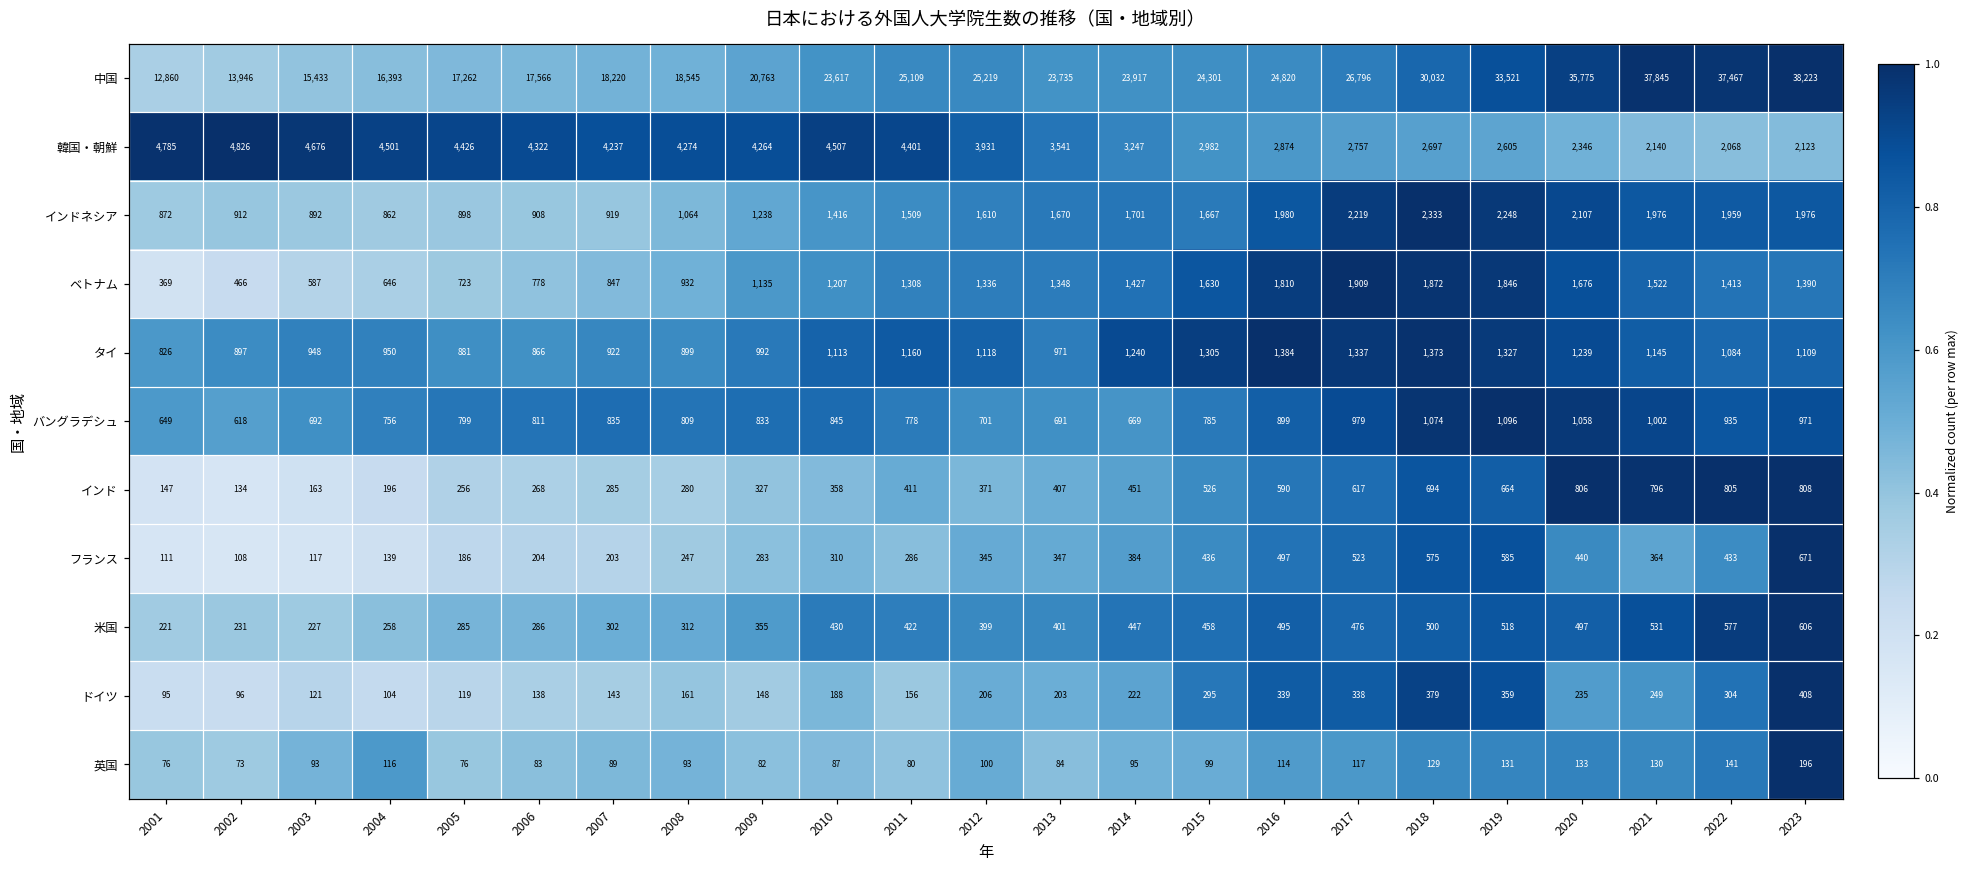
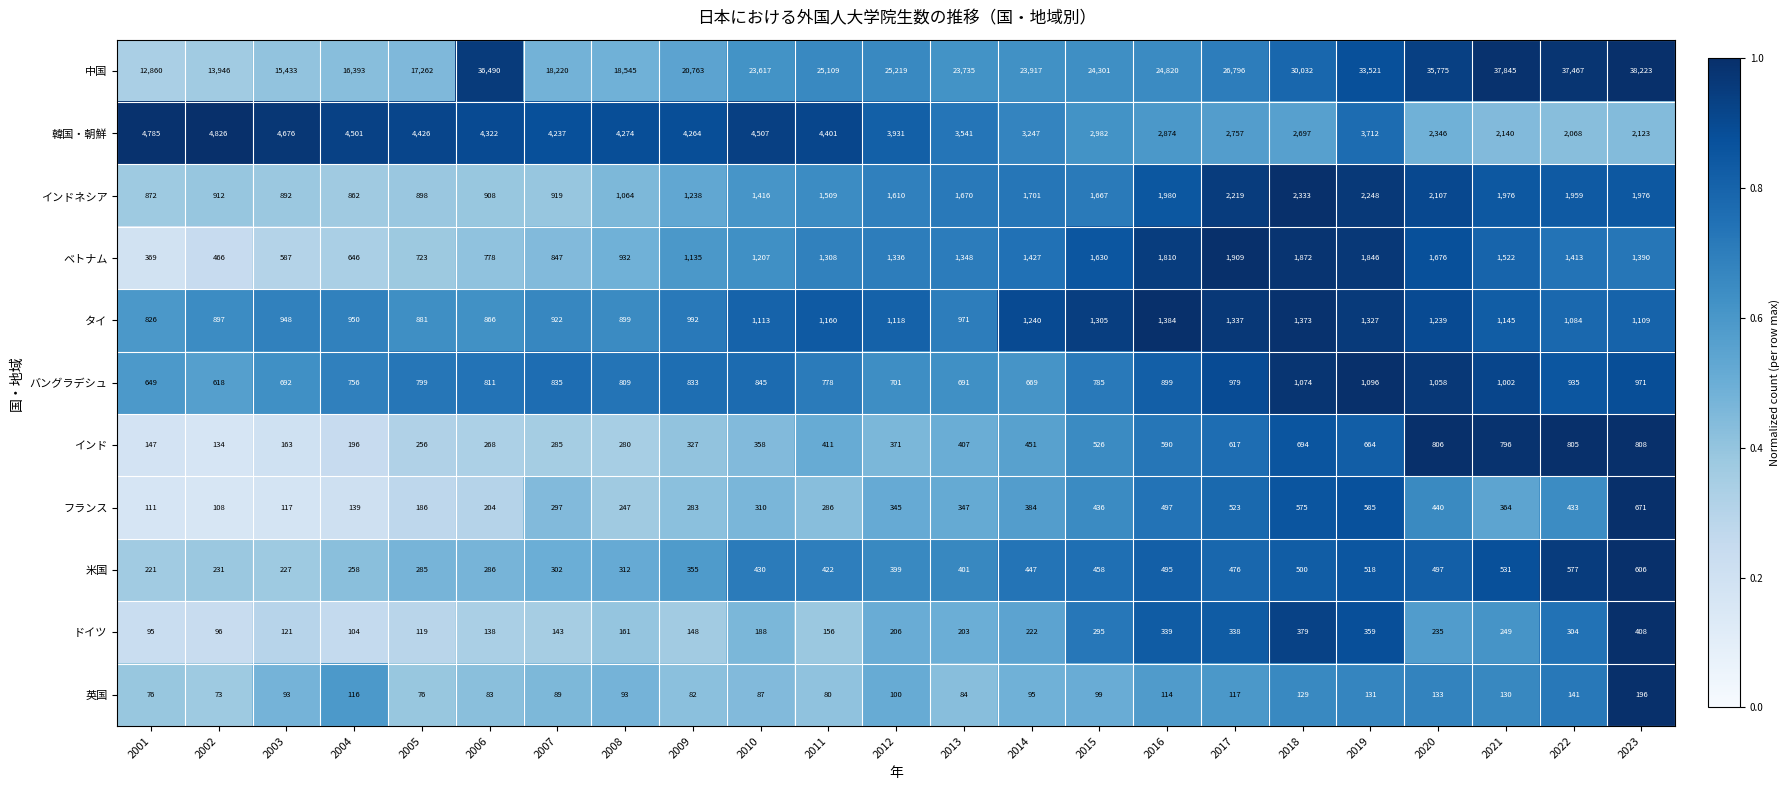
  {
    "中国": {
      "2001": "12,860",
      "2002": "13,946",
      "2003": "15,433",
      "2004": "16,393",
      "2005": "17,262",
-     "2006": "17,566",
+     "2006": "36,490",
      "2007": "18,220",
      "2008": "18,545",
      "2009": "20,763",
      "2010": "23,617",
      "2011": "25,109",
      "2012": "25,219",
      "2013": "23,735",
      "2014": "23,917",
      "2015": "24,301",
      "2016": "24,820",
      "2017": "26,796",
      "2018": "30,032",
      "2019": "33,521",
      "2020": "35,775",
      "2021": "37,845",
      "2022": "37,467",
      "2023": "38,223"
    },
    "韓国・朝鮮": {
      "2001": "4,785",
      "2002": "4,826",
      "2003": "4,676",
      "2004": "4,501",
      "2005": "4,426",
      "2006": "4,322",
      "2007": "4,237",
      "2008": "4,274",
      "2009": "4,264",
      "2010": "4,507",
      "2011": "4,401",
      "2012": "3,931",
      "2013": "3,541",
      "2014": "3,247",
      "2015": "2,982",
      "2016": "2,874",
      "2017": "2,757",
      "2018": "2,697",
-     "2019": "2,605",
+     "2019": "3,712",
      "2020": "2,346",
      "2021": "2,140",
      "2022": "2,068",
      "2023": "2,123"
    },
    "フランス": {
      "2001": "111",
      "2002": "108",
      "2003": "117",
      "2004": "139",
      "2005": "186",
      "2006": "204",
-     "2007": "203",
+     "2007": "297",
      "2008": "247",
      "2009": "283",
      "2010": "310",
      "2011": "286",
      "2012": "345",
      "2013": "347",
      "2014": "384",
      "2015": "436",
      "2016": "497",
      "2017": "523",
      "2018": "575",
      "2019": "585",
      "2020": "440",
      "2021": "364",
      "2022": "433",
      "2023": "671"
    }
  }
